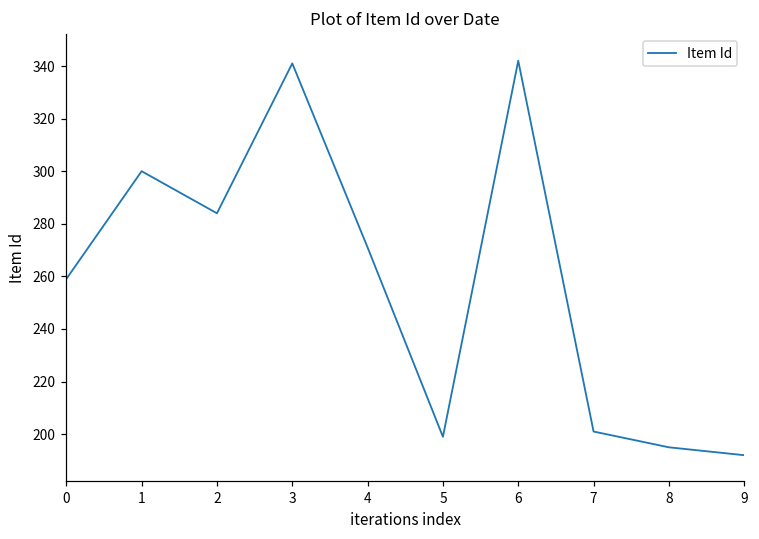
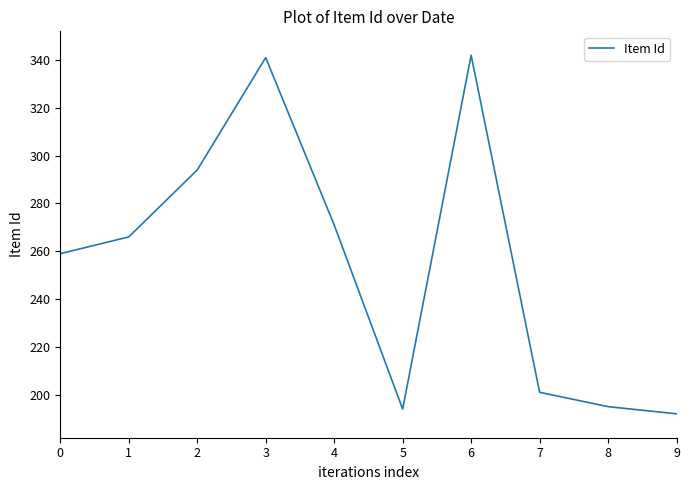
  {
    "0": 259,
-   "1": 300,
-   "2": 284,
+   "1": 266,
+   "2": 294,
    "3": 341,
    "4": 271,
-   "5": 199,
+   "5": 194,
    "6": 342,
    "7": 201,
    "8": 195,
    "9": 192
  }
